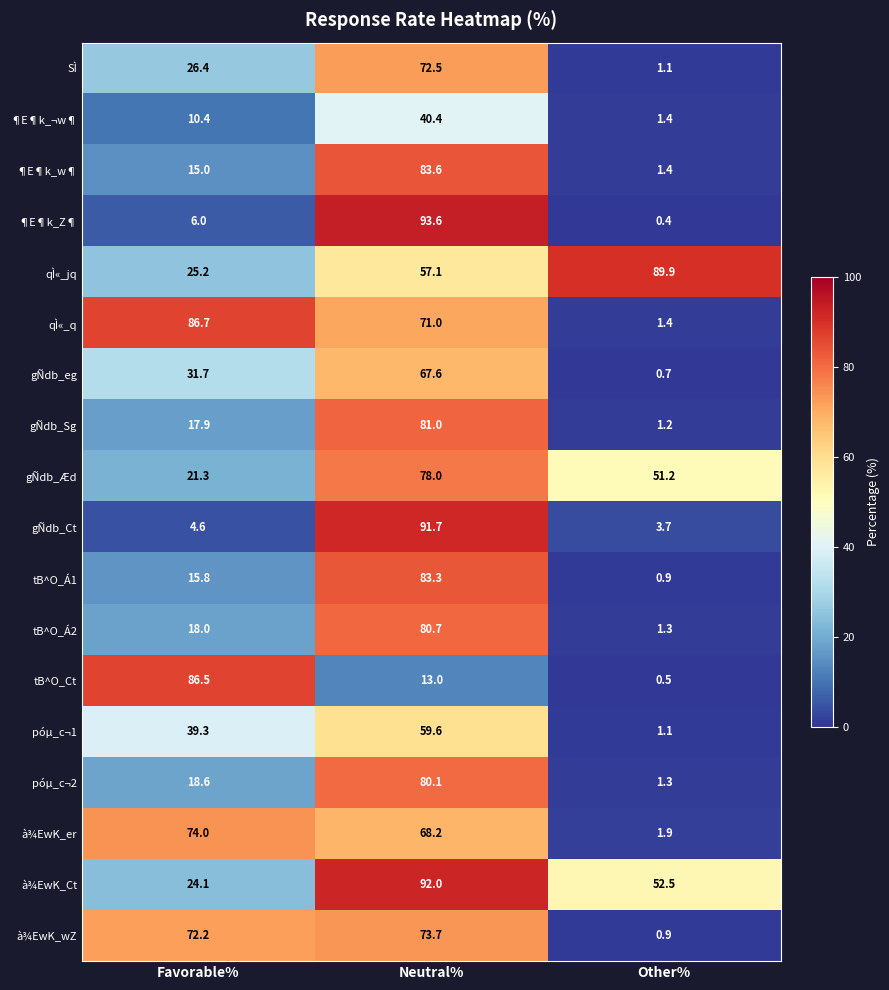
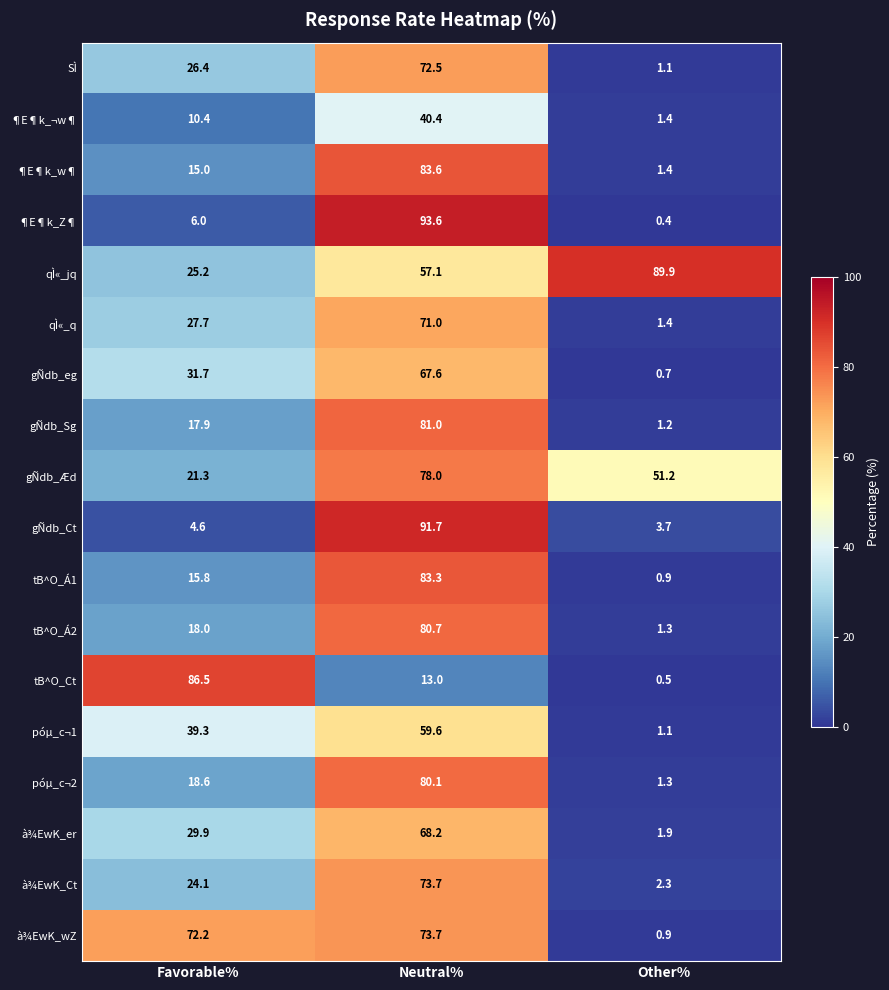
  {
    "SÌ": {
      "Favorable%": 26.4,
      "Neutral%": 72.5,
      "Other%": 1.1
    },
    "¶E¶k_¬w¶": {
      "Favorable%": 10.4,
      "Neutral%": 40.4,
      "Other%": 1.4
    },
    "¶E¶k_w¶": {
      "Favorable%": 15.0,
      "Neutral%": 83.6,
      "Other%": 1.4
    },
    "¶E¶k_Z¶": {
      "Favorable%": 6.0,
      "Neutral%": 93.6,
      "Other%": 0.4
    },
    "qÌ«_jq": {
      "Favorable%": 25.2,
      "Neutral%": 57.1,
      "Other%": 89.9
    },
    "qÌ«_q": {
-     "Favorable%": 86.7,
+     "Favorable%": 27.7,
      "Neutral%": 71.0,
      "Other%": 1.4
    },
    "gÑdb_eg": {
      "Favorable%": 31.7,
      "Neutral%": 67.6,
      "Other%": 0.7
    },
    "gÑdb_Sg": {
      "Favorable%": 17.9,
      "Neutral%": 81.0,
      "Other%": 1.2
    },
    "gÑdb_Æd": {
      "Favorable%": 21.3,
      "Neutral%": 78.0,
      "Other%": 51.2
    },
    "gÑdb_Ct": {
      "Favorable%": 4.6,
      "Neutral%": 91.7,
      "Other%": 3.7
    },
    "tB^O_Á1": {
      "Favorable%": 15.8,
      "Neutral%": 83.3,
      "Other%": 0.9
    },
    "tB^O_Á2": {
      "Favorable%": 18.0,
      "Neutral%": 80.7,
      "Other%": 1.3
    },
    "tB^O_Ct": {
      "Favorable%": 86.5,
      "Neutral%": 13.0,
      "Other%": 0.5
    },
    "póµ_c¬1": {
      "Favorable%": 39.3,
      "Neutral%": 59.6,
      "Other%": 1.1
    },
    "póµ_c¬2": {
      "Favorable%": 18.6,
      "Neutral%": 80.1,
      "Other%": 1.3
    },
    "à¾EwK_er": {
-     "Favorable%": 74.0,
+     "Favorable%": 29.9,
      "Neutral%": 68.2,
      "Other%": 1.9
    },
    "à¾EwK_Ct": {
      "Favorable%": 24.1,
-     "Neutral%": 92.0,
-     "Other%": 52.5
+     "Neutral%": 73.7,
+     "Other%": 2.3
    },
    "à¾EwK_wZ": {
      "Favorable%": 72.2,
      "Neutral%": 73.7,
      "Other%": 0.9
    }
  }
